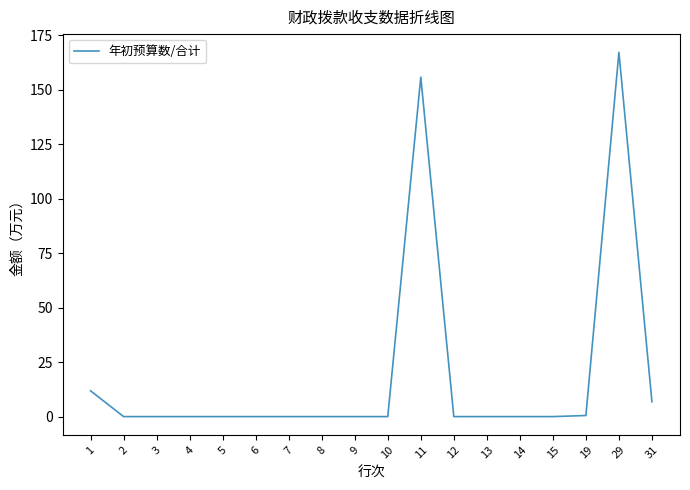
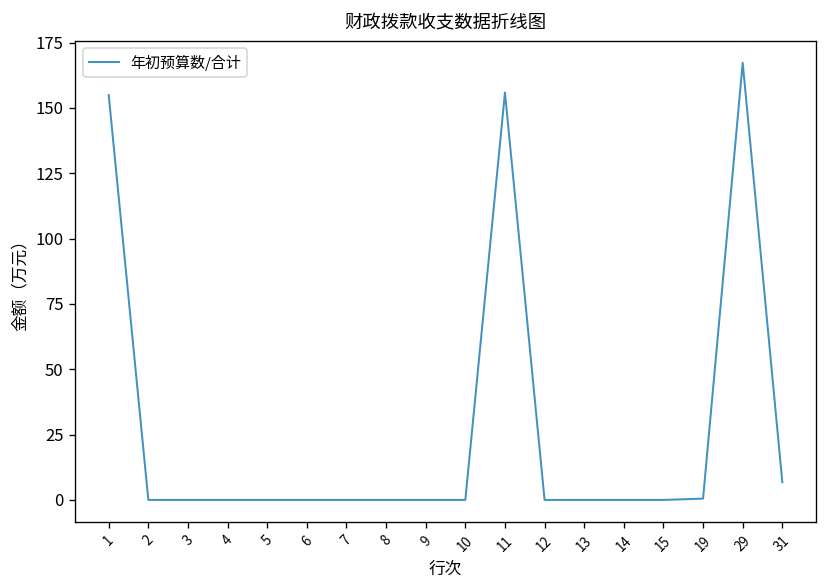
  {
-   "1": 12,
+   "1": 155,
    "2": 0,
    "3": 0,
    "4": 0,
    "5": 0,
    "6": 0,
    "7": 0,
    "8": 0,
    "9": 0,
    "10": 0,
    "11": 156,
    "12": 0,
    "13": 0,
    "14": 0,
    "15": 0,
    "19": 1,
    "29": 167,
    "31": 7
  }
